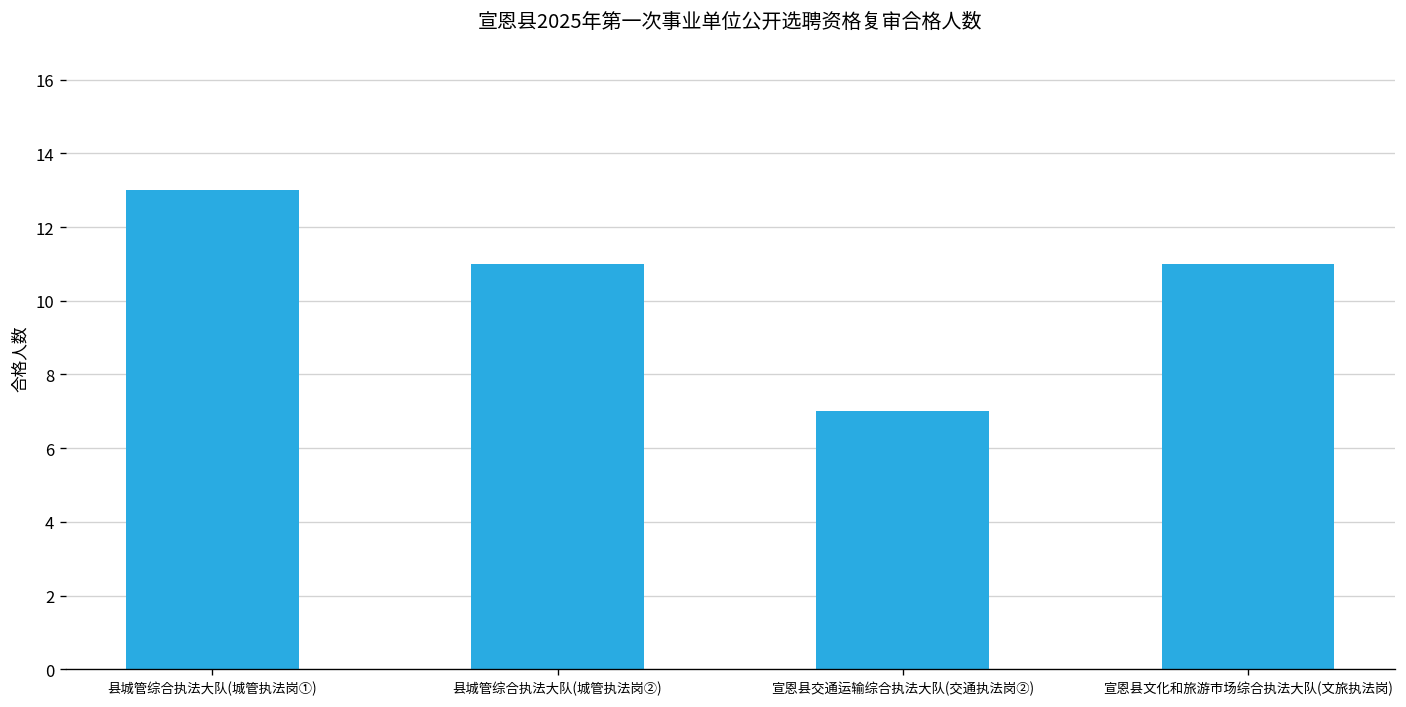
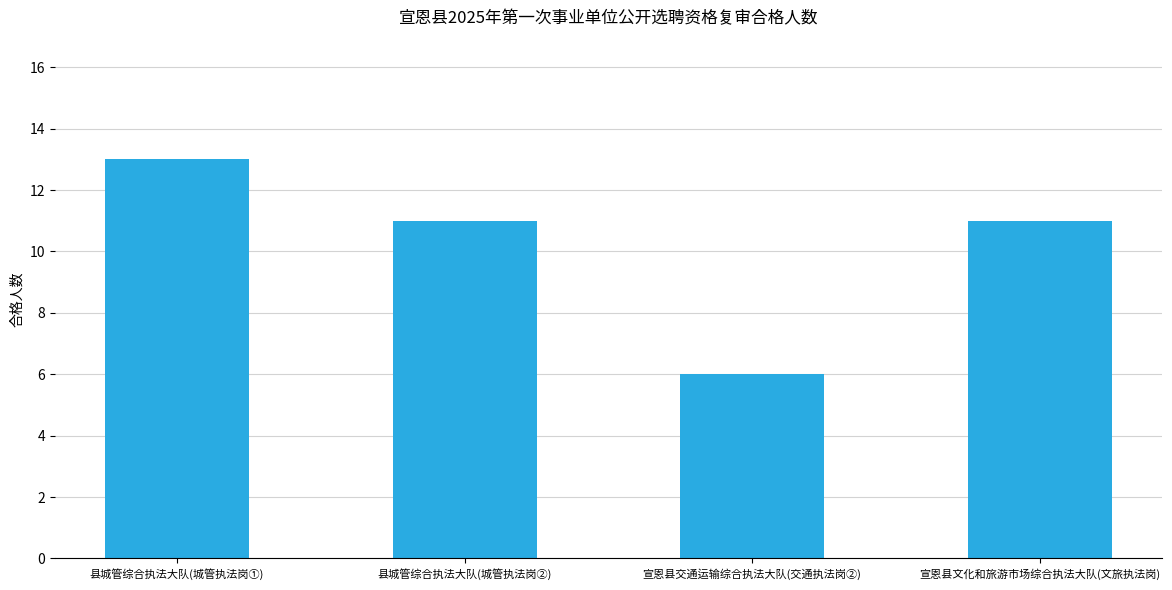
  {
    "县城管综合执法大队(城管执法岗①)": 13,
    "县城管综合执法大队(城管执法岗②)": 11,
-   "宣恩县交通运输综合执法大队(交通执法岗②)": 7,
+   "宣恩县交通运输综合执法大队(交通执法岗②)": 6,
    "宣恩县文化和旅游市场综合执法大队(文旅执法岗)": 11
  }
